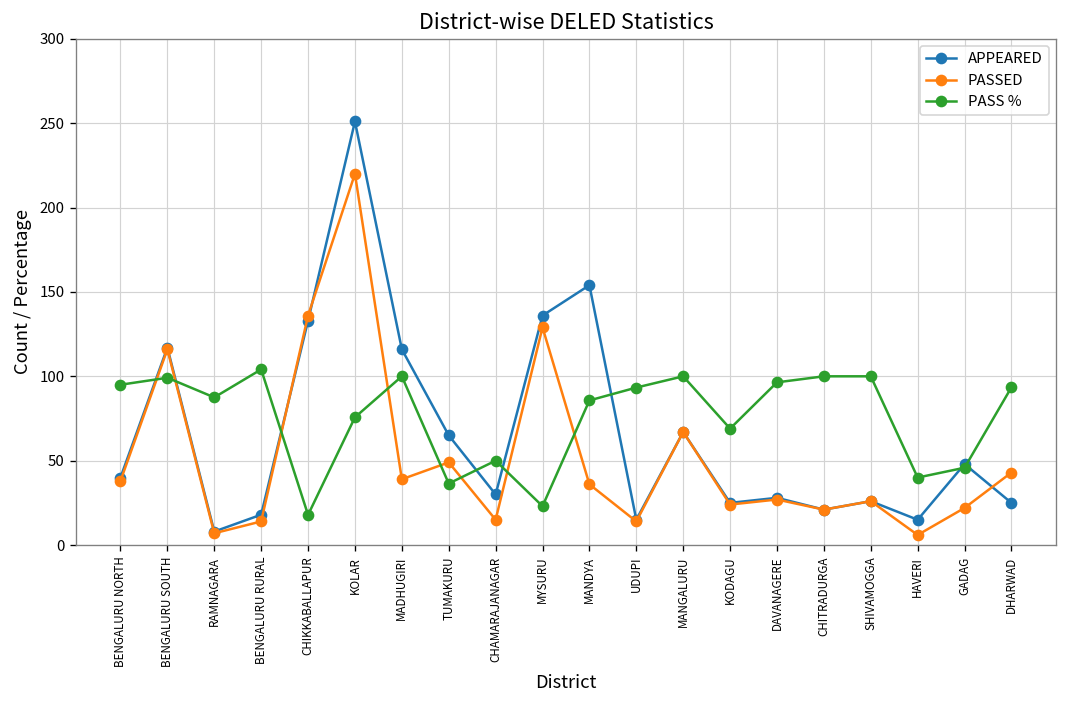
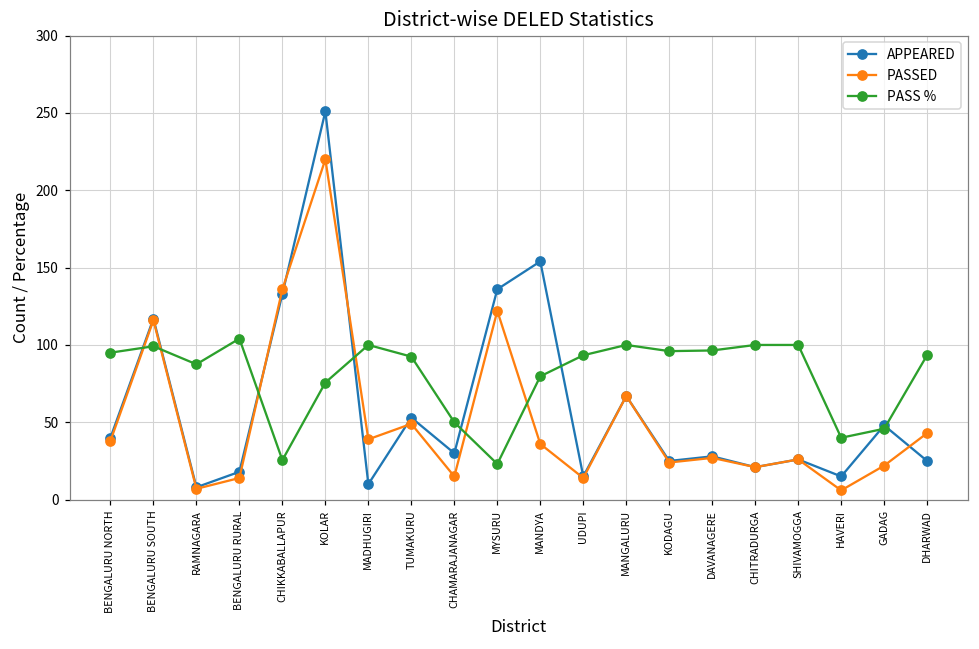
  {
    "APPEARED": {
      "BENGALURU NORTH": 40,
      "BENGALURU RURAL": 18,
      "CHIKKABALLAPUR": 133,
      "KOLAR": 251,
-     "MADHUGIRI": 116,
-     "TUMAKURU": 65,
+     "MADHUGIRI": 10,
+     "TUMAKURU": 53,
      "CHAMARAJANAGAR": 30,
      "MYSURU": 136,
      "MANDYA": 154,
      "HAVERI": 15,
      "GADAG": 48,
      "DHARWAD": 25
    },
    "PASSED": {
      "BENGALURU NORTH": 38,
      "BENGALURU RURAL": 14,
      "CHIKKABALLAPUR": 136,
      "KOLAR": 220,
      "MADHUGIRI": 39,
      "TUMAKURU": 49,
      "CHAMARAJANAGAR": 15,
-     "MYSURU": 129,
+     "MYSURU": 122,
      "MANDYA": 36,
      "HAVERI": 6,
      "GADAG": 22,
      "DHARWAD": 43
    },
    "PASS %": {
      "BENGALURU NORTH": 95,
      "BENGALURU SOUTH": 99,
      "RAMNAGARA": 88,
      "BENGALURU RURAL": 104,
-     "CHIKKABALLAPUR": 18,
+     "CHIKKABALLAPUR": 26,
      "KOLAR": 76,
      "MADHUGIRI": 100,
-     "TUMAKURU": 36,
+     "TUMAKURU": 92,
      "CHAMARAJANAGAR": 50,
      "MYSURU": 23,
-     "MANDYA": 86,
+     "MANDYA": 80,
      "UDUPI": 93,
      "MANGALURU": 100,
-     "KODAGU": 69,
+     "KODAGU": 96,
      "DAVANAGERE": 96,
      "CHITRADURGA": 100,
      "SHIVAMOGGA": 100,
      "HAVERI": 40,
      "GADAG": 46,
      "DHARWAD": 93
    }
  }
